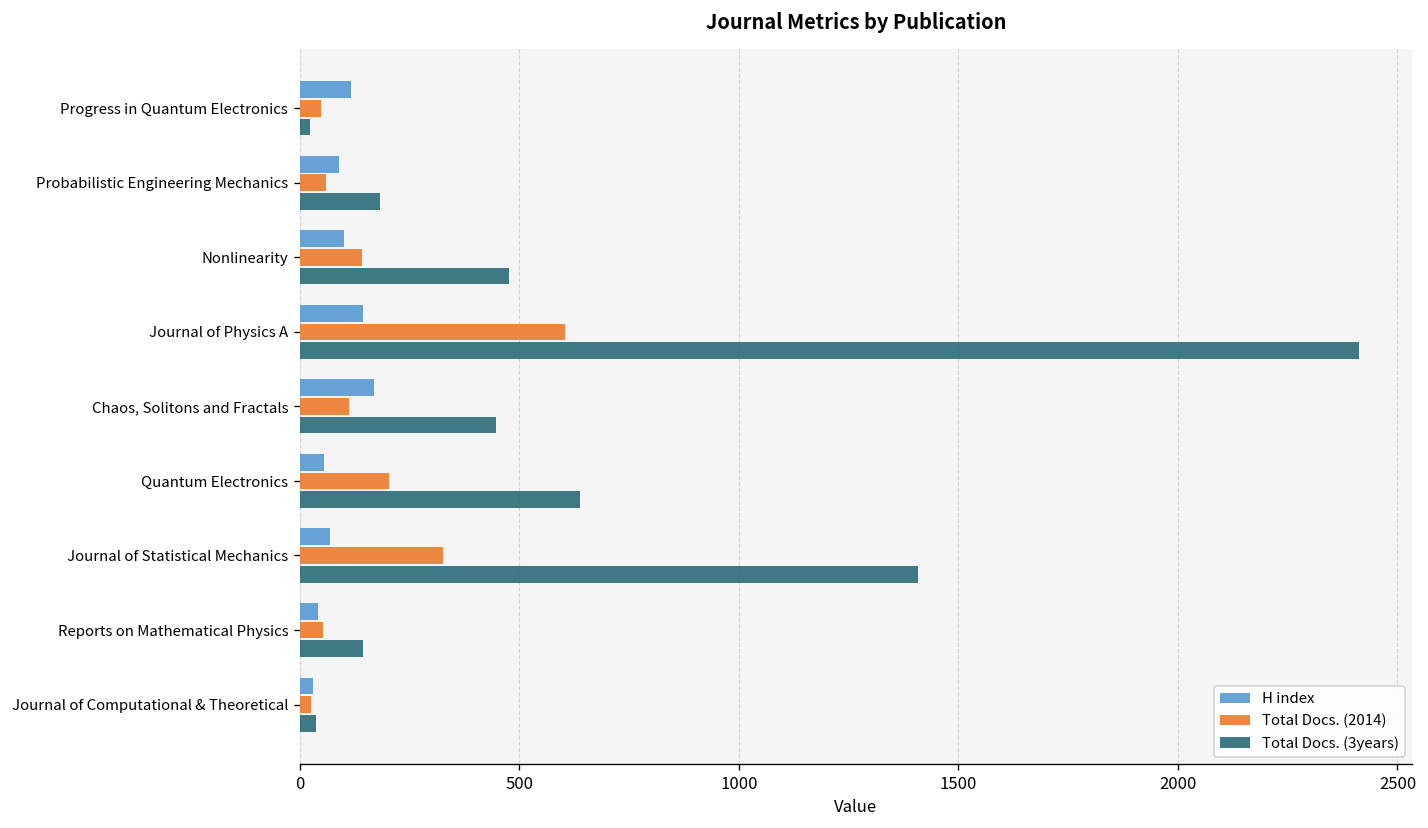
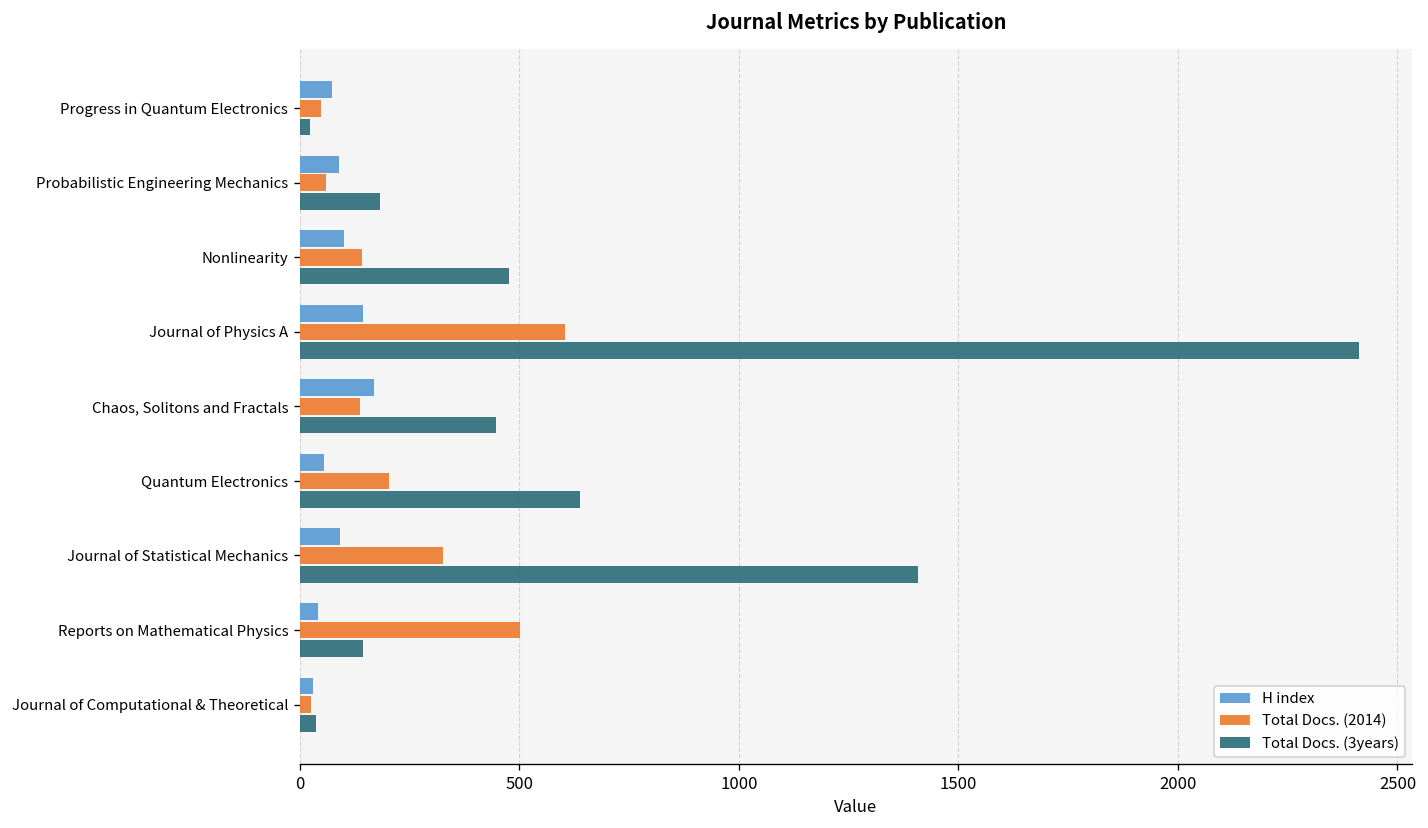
  {
    "H index": {
-     "Progress in Quantum Electronics": 120,
+     "Progress in Quantum Electronics": 70,
      "Probabilistic Engineering Mechanics": 90,
      "Nonlinearity": 100,
      "Journal of Physics A": 140,
      "Chaos, Solitons and Fractals": 170,
      "Quantum Electronics": 50,
-     "Journal of Statistical Mechanics": 70,
+     "Journal of Statistical Mechanics": 90,
      "Reports on Mathematical Physics": 40,
      "Journal of Computational & Theoretical": 30
    },
    "Total Docs. (2014)": {
      "Progress in Quantum Electronics": 50,
      "Probabilistic Engineering Mechanics": 60,
      "Nonlinearity": 140,
      "Journal of Physics A": 600,
-     "Chaos, Solitons and Fractals": 110,
+     "Chaos, Solitons and Fractals": 140,
      "Quantum Electronics": 200,
      "Journal of Statistical Mechanics": 330,
-     "Reports on Mathematical Physics": 50,
+     "Reports on Mathematical Physics": 500,
      "Journal of Computational & Theoretical": 30
    },
    "Total Docs. (3years)": {
      "Progress in Quantum Electronics": 20,
      "Probabilistic Engineering Mechanics": 180,
      "Nonlinearity": 480,
      "Journal of Physics A": 2410,
      "Chaos, Solitons and Fractals": 450,
      "Quantum Electronics": 640,
      "Journal of Statistical Mechanics": 1410,
      "Reports on Mathematical Physics": 140,
      "Journal of Computational & Theoretical": 40
    }
  }
